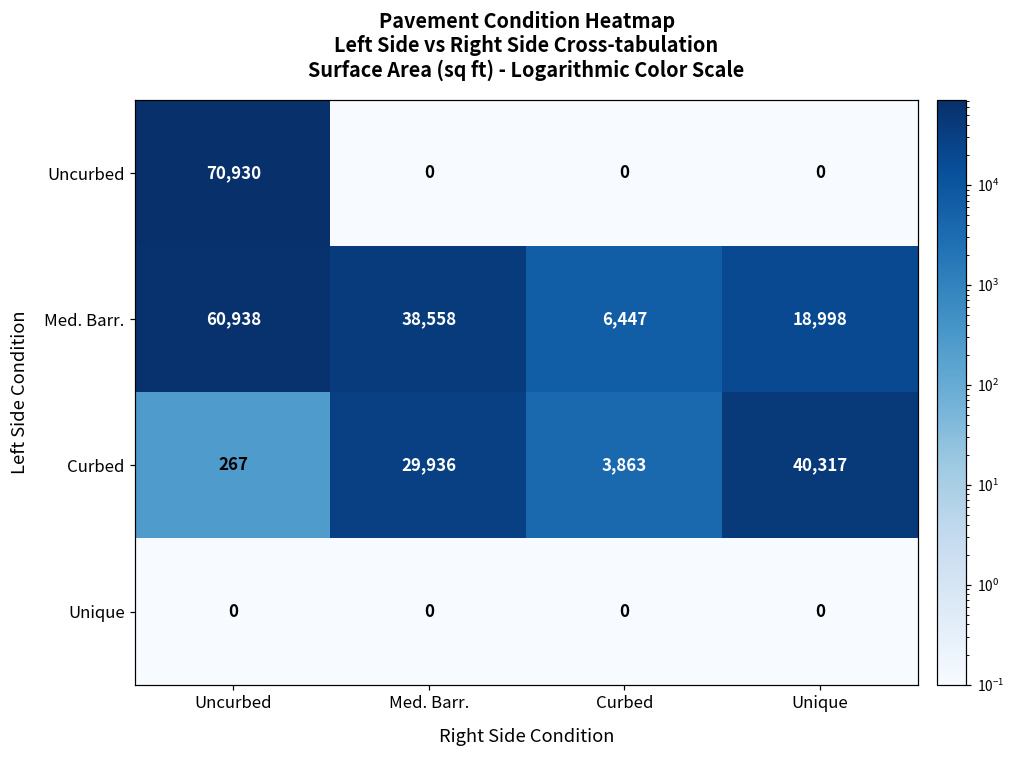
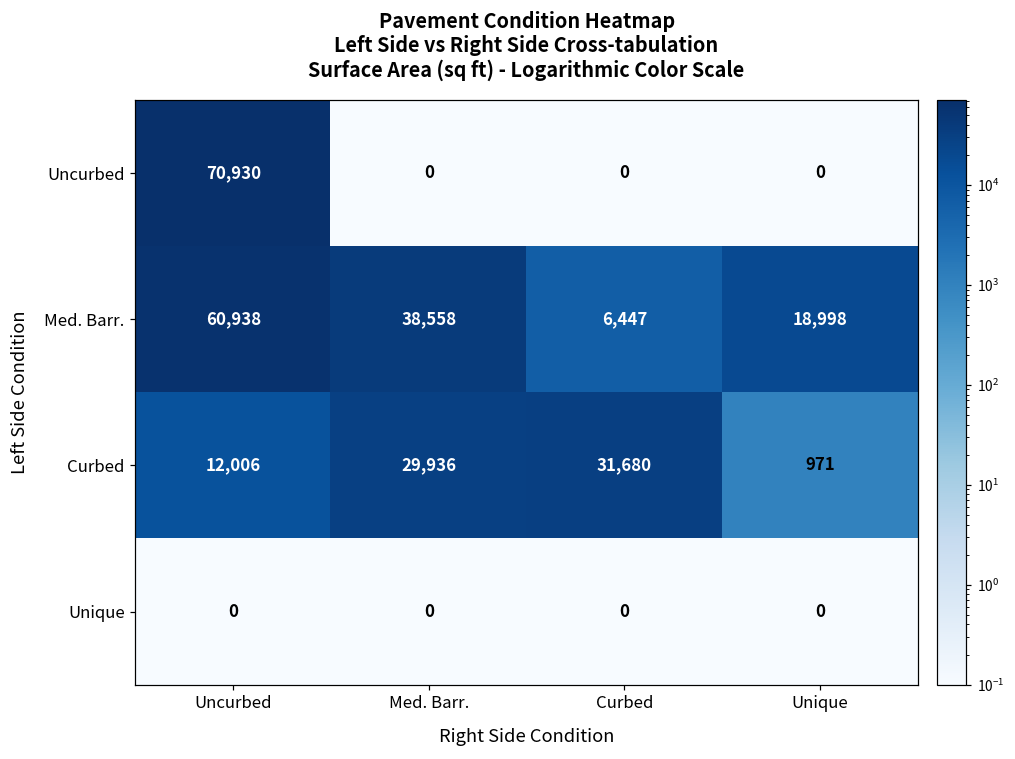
  {
    "Uncurbed": {
      "Uncurbed": "70,930",
      "Med. Barr.": "0",
      "Curbed": "0",
      "Unique": "0"
    },
    "Med. Barr.": {
      "Uncurbed": "60,938",
      "Med. Barr.": "38,558",
      "Curbed": "6,447",
      "Unique": "18,998"
    },
    "Curbed": {
-     "Uncurbed": "267",
+     "Uncurbed": "12,006",
      "Med. Barr.": "29,936",
-     "Curbed": "3,863",
-     "Unique": "40,317"
+     "Curbed": "31,680",
+     "Unique": "971"
    },
    "Unique": {
      "Uncurbed": "0",
      "Med. Barr.": "0",
      "Curbed": "0",
      "Unique": "0"
    }
  }
